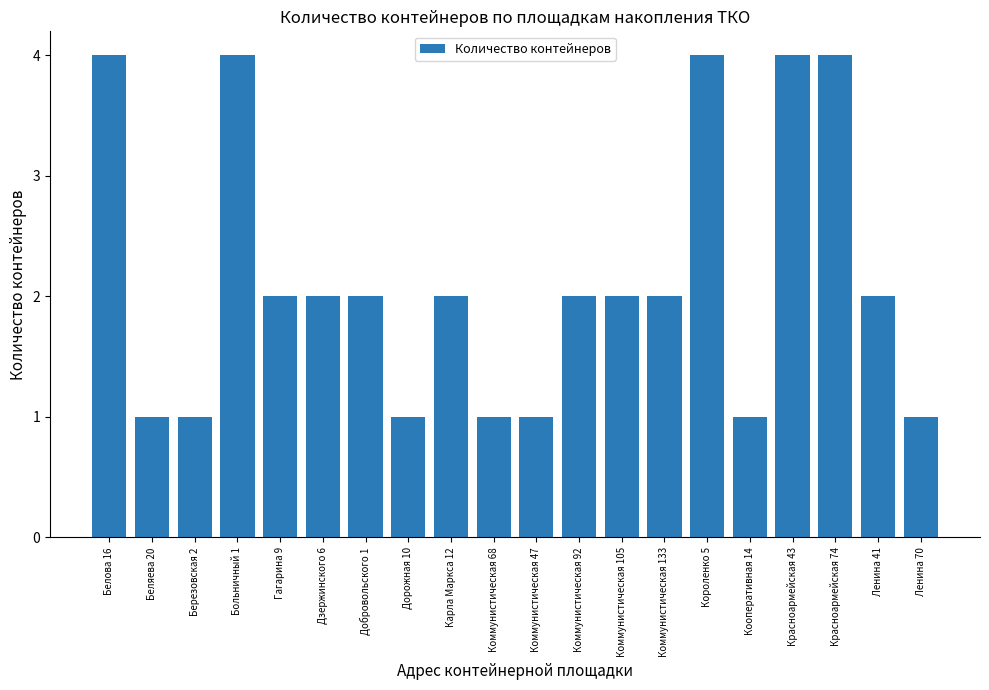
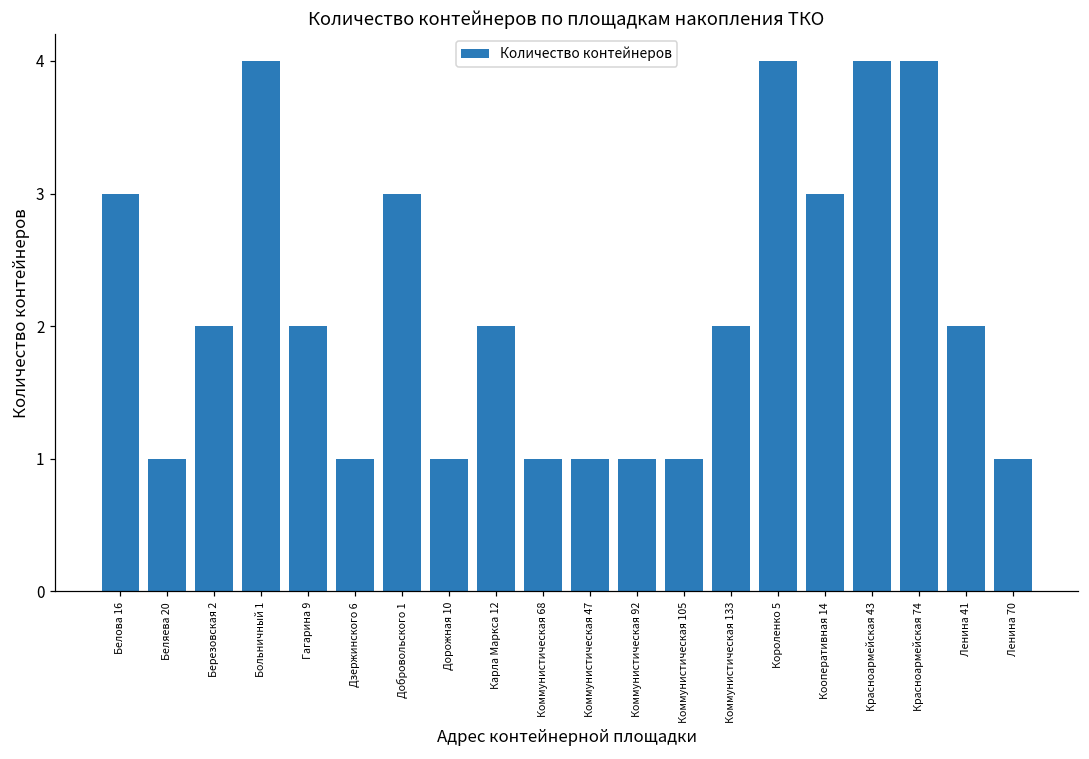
  {
-   "Белова 16": 4,
+   "Белова 16": 3,
    "Беляева 20": 1,
-   "Березовская 2": 1,
+   "Березовская 2": 2,
    "Больничный 1": 4,
    "Гагарина 9": 2,
-   "Дзержинского 6": 2,
-   "Добровольского 1": 2,
+   "Дзержинского 6": 1,
+   "Добровольского 1": 3,
    "Дорожная 10": 1,
    "Карла Маркса 12": 2,
    "Коммунистическая 68": 1,
    "Коммунистическая 47": 1,
-   "Коммунистическая 92": 2,
-   "Коммунистическая 105": 2,
+   "Коммунистическая 92": 1,
+   "Коммунистическая 105": 1,
    "Коммунистическая 133": 2,
    "Короленко 5": 4,
-   "Кооперативная 14": 1,
+   "Кооперативная 14": 3,
    "Красноармейская 43": 4,
    "Красноармейская 74": 4,
    "Ленина 41": 2,
    "Ленина 70": 1
  }
